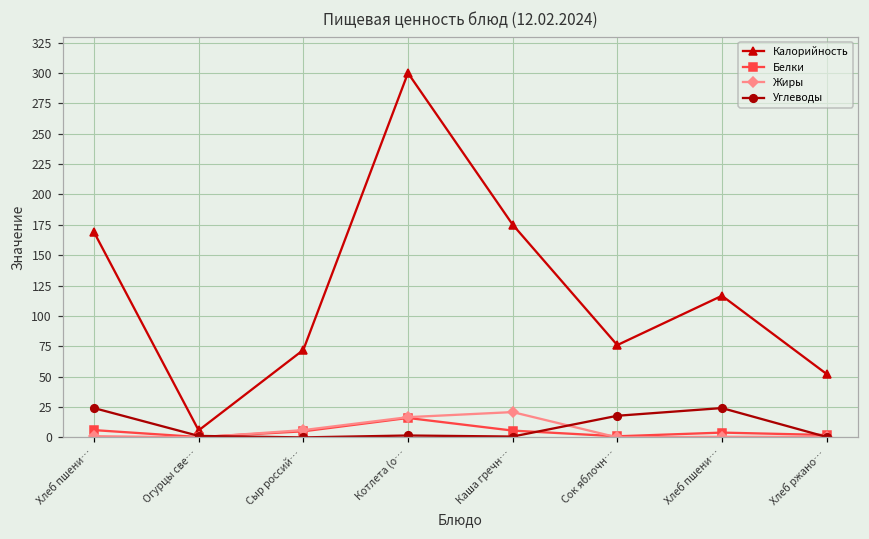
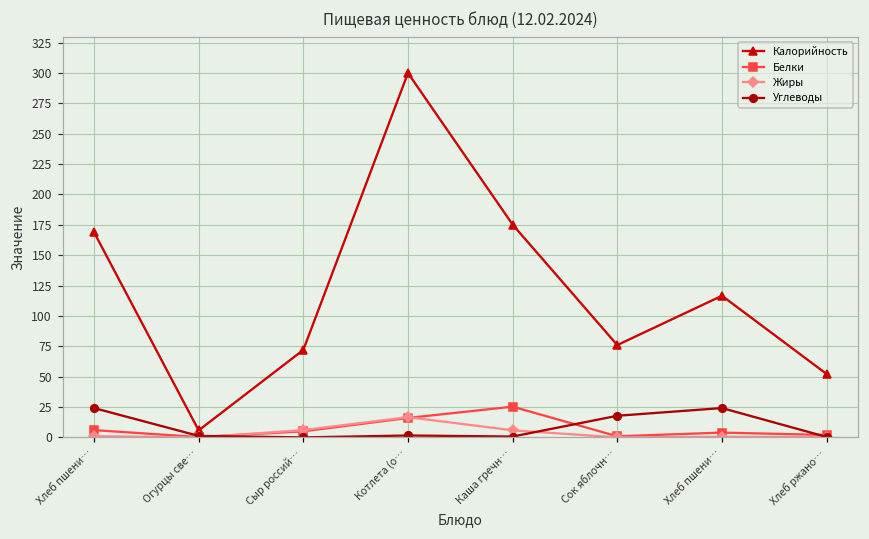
  {
    "Белки": {
-     "Каша гречн…": 6
+     "Каша гречн…": 25
    },
    "Жиры": {
-     "Каша гречн…": 21
+     "Каша гречн…": 6
    }
  }
